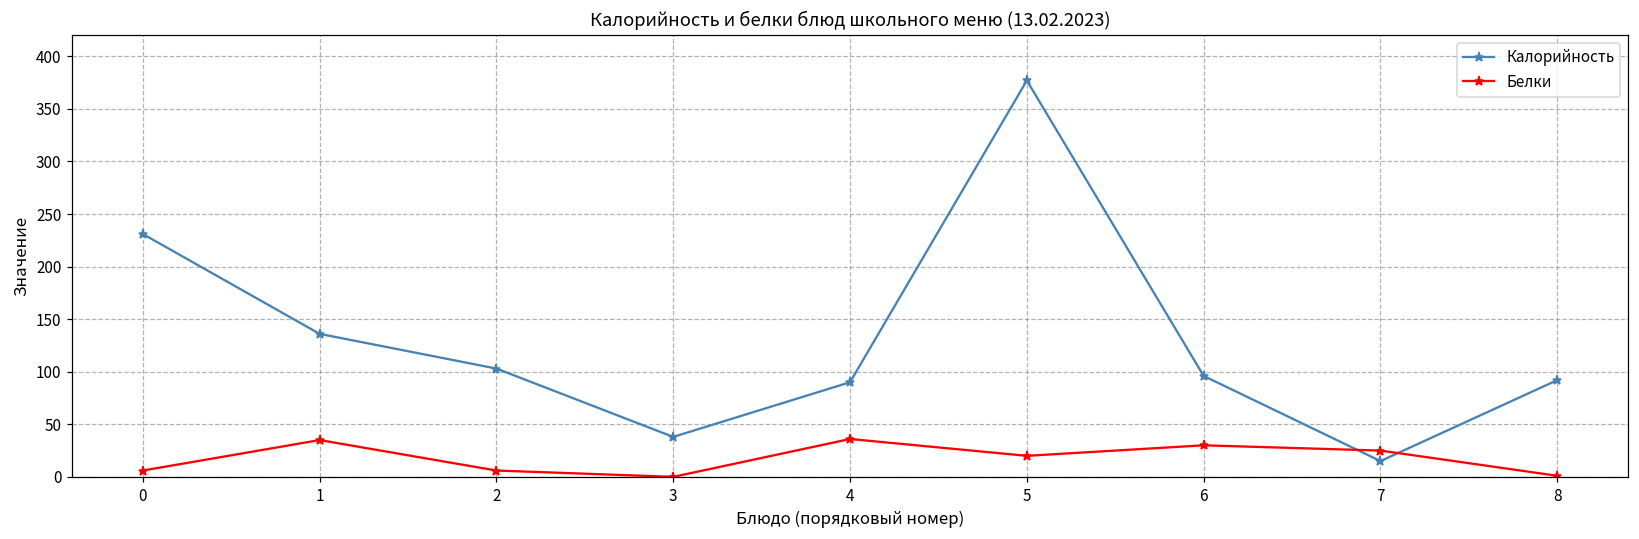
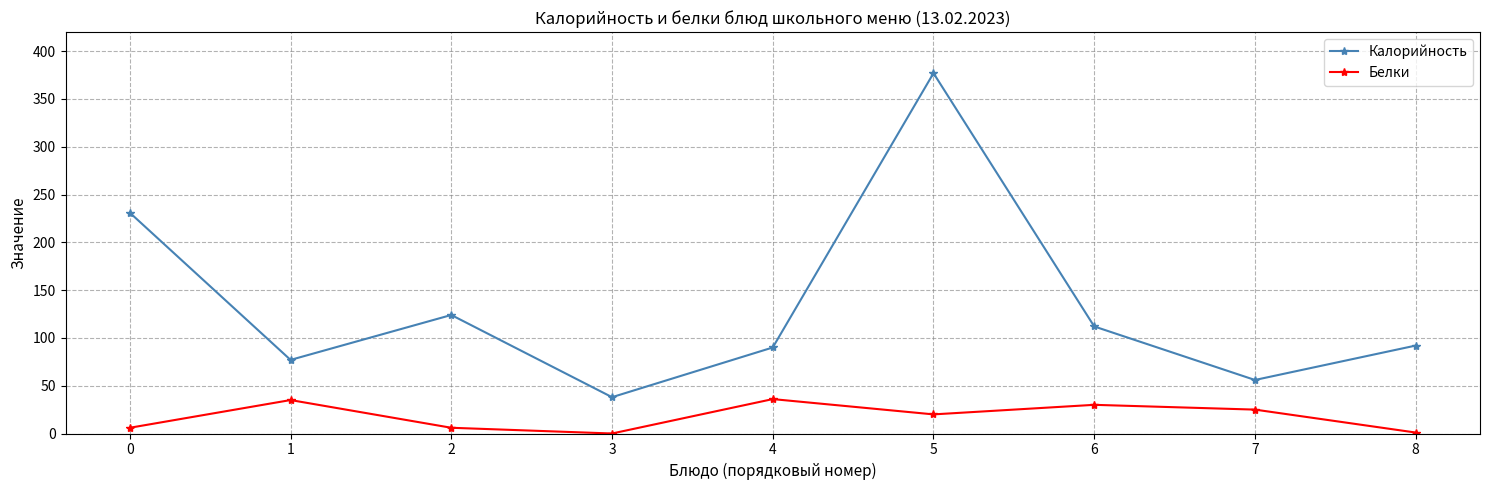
  {
    "Калорийность": {
      "0": 230,
-     "1": 140,
-     "2": 100,
+     "1": 80,
+     "2": 120,
      "3": 40,
      "4": 90,
      "5": 380,
-     "6": 100,
-     "7": 20,
+     "6": 110,
+     "7": 60,
      "8": 90
    },
    "Белки": {
      "0": 10,
      "1": 40,
      "2": 10,
      "3": 0,
      "4": 40,
      "5": 20,
      "6": 30,
      "7": 30,
      "8": 0
    }
  }
